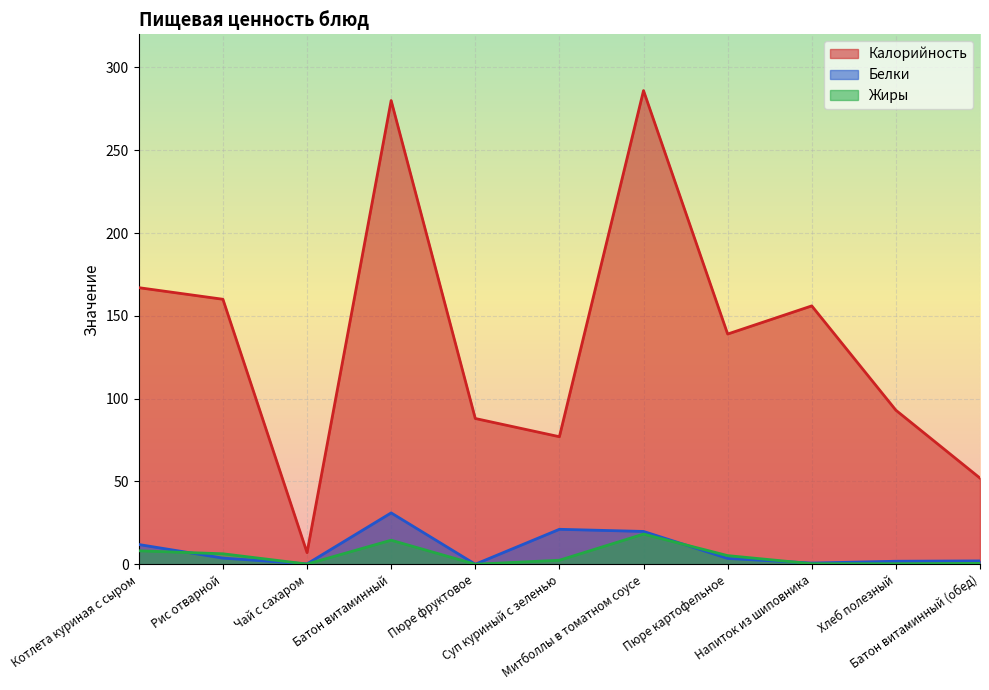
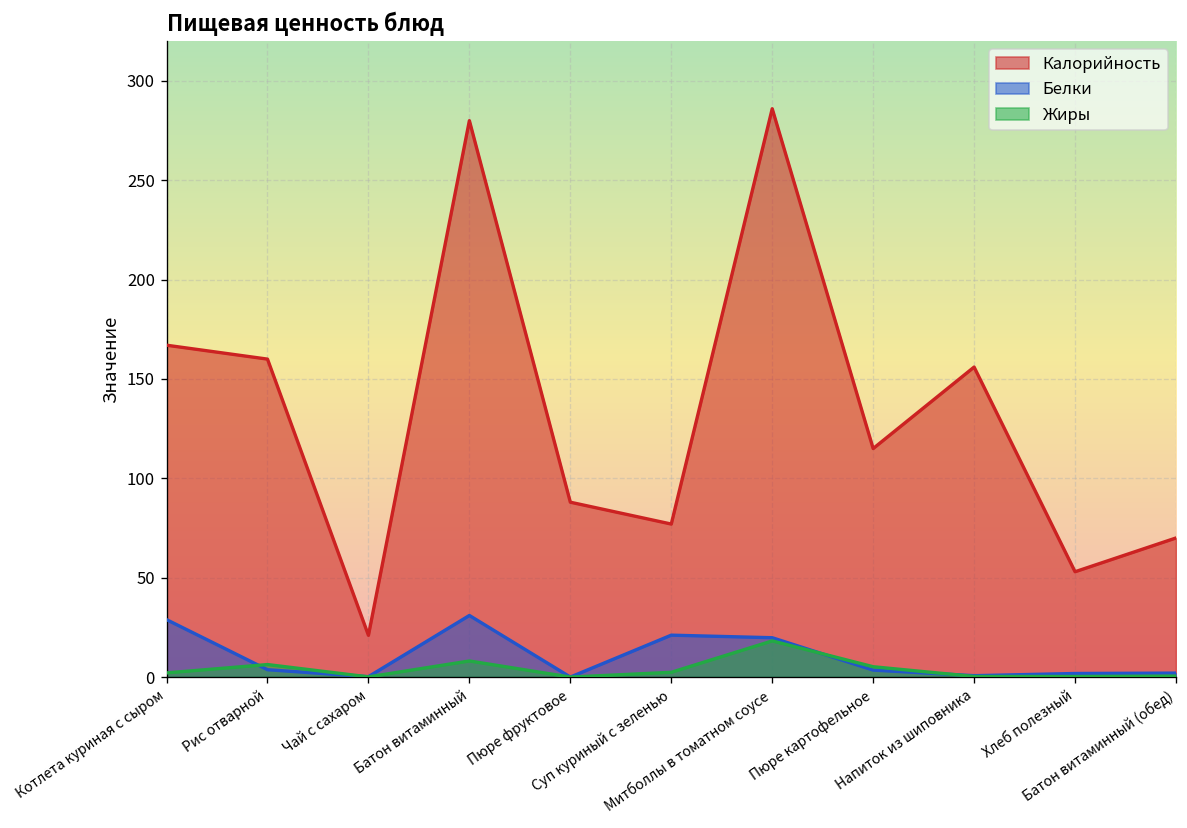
  {
    "Калорийность": {
      "Котлета куриная с сыром": 167,
      "Рис отварной": 160,
-     "Чай с сахаром": 7,
+     "Чай с сахаром": 21,
      "Батон витаминный": 280,
      "Пюре фруктовое": 88,
      "Суп куриный с зеленью": 77,
      "Митболлы в томатном соусе": 286,
-     "Пюре картофельное": 139,
+     "Пюре картофельное": 115,
      "Напиток из шиповника": 156,
-     "Хлеб полезный": 93,
-     "Батон витаминный (обед)": 52
+     "Хлеб полезный": 53,
+     "Батон витаминный (обед)": 70
    },
    "Белки": {
-     "Котлета куриная с сыром": 12,
+     "Котлета куриная с сыром": 29,
      "Рис отварной": 4,
      "Батон витаминный": 31,
      "Суп куриный с зеленью": 21,
      "Митболлы в томатном соусе": 20,
      "Пюре картофельное": 4
    },
    "Жиры": {
-     "Котлета куриная с сыром": 8,
+     "Котлета куриная с сыром": 2,
      "Рис отварной": 6,
-     "Батон витаминный": 15,
+     "Батон витаминный": 8,
      "Суп куриный с зеленью": 2,
      "Митболлы в томатном соусе": 18,
      "Пюре картофельное": 5
    }
  }
